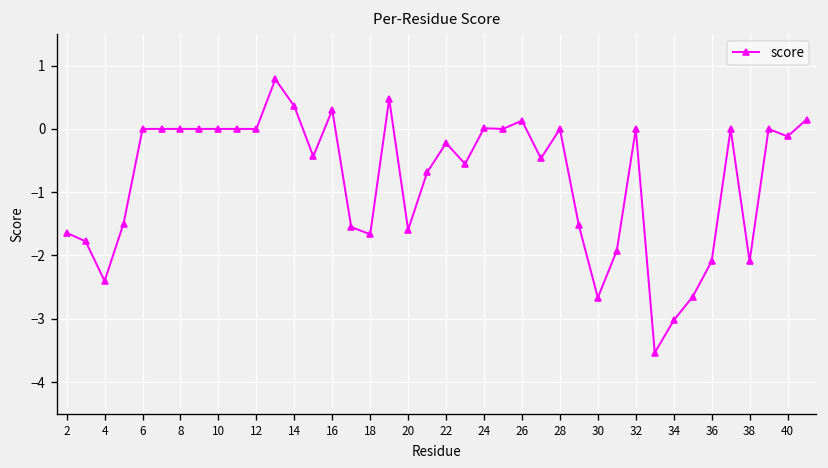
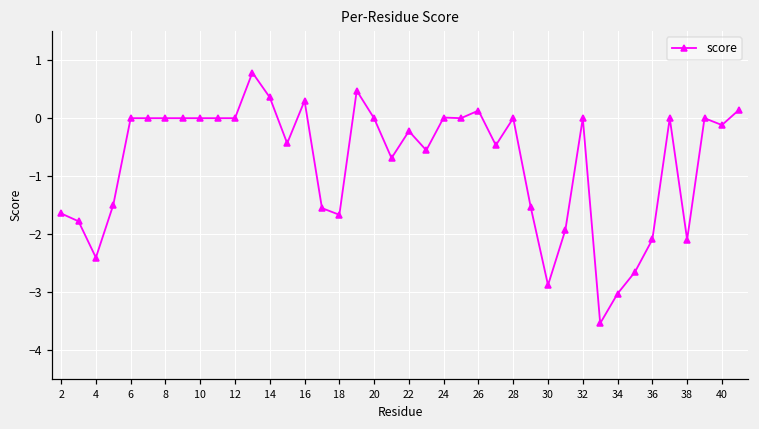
  {
    "2": -1.6,
    "4": -2.4,
    "6": 0.0,
    "8": 0.0,
    "10": 0.0,
    "12": 0.0,
    "14": 0.4,
    "16": 0.3,
    "18": -1.7,
-   "20": -1.6,
+   "20": 0.0,
    "22": -0.2,
    "24": 0.0,
    "26": 0.1,
    "28": 0.0,
-   "30": -2.7,
+   "30": -2.9,
    "32": 0.0,
    "34": -3.0,
    "36": -2.1,
    "38": -2.1,
    "40": -0.1
  }
